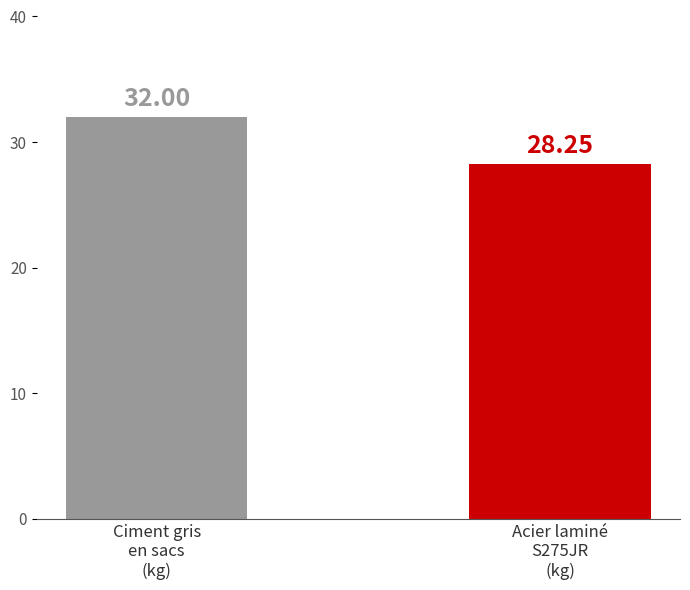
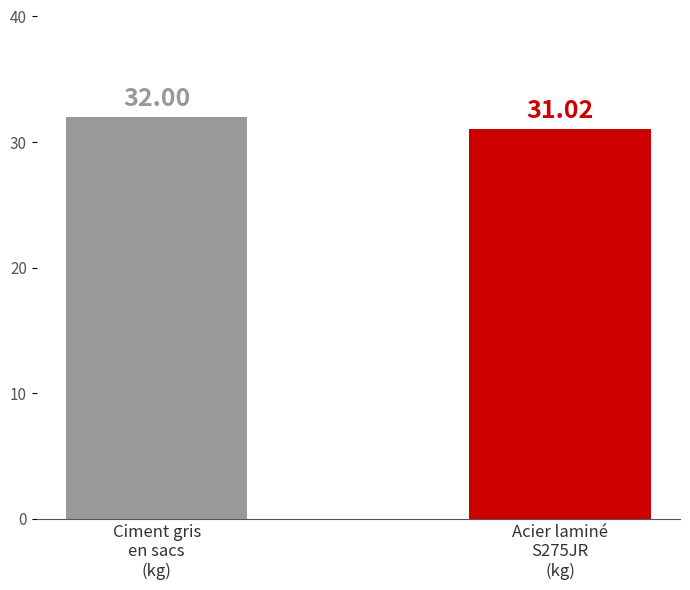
  {
    "Ciment gris en sacs (kg)": 32.00,
-   "Acier laminé S275JR (kg)": 28.25
+   "Acier laminé S275JR (kg)": 31.02
  }
